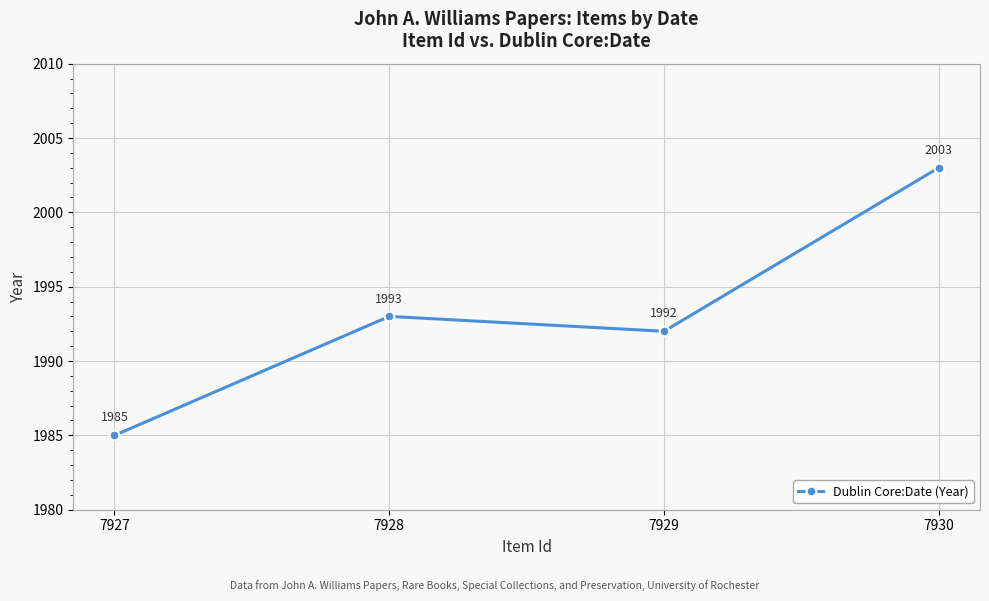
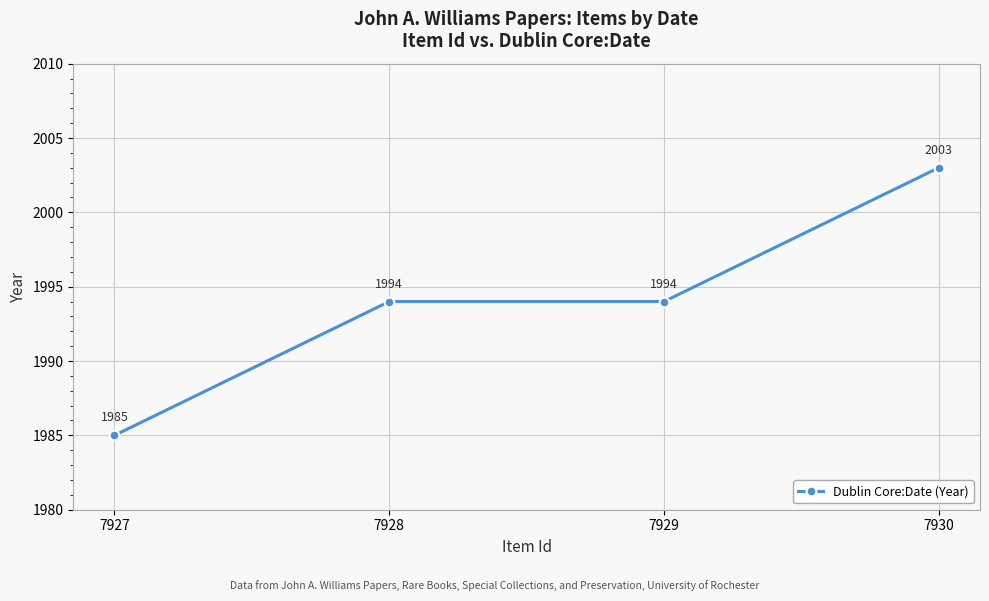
  {
    "7927": 1985,
-   "7928": 1993,
-   "7929": 1992,
+   "7928": 1994,
+   "7929": 1994,
    "7930": 2003
  }
